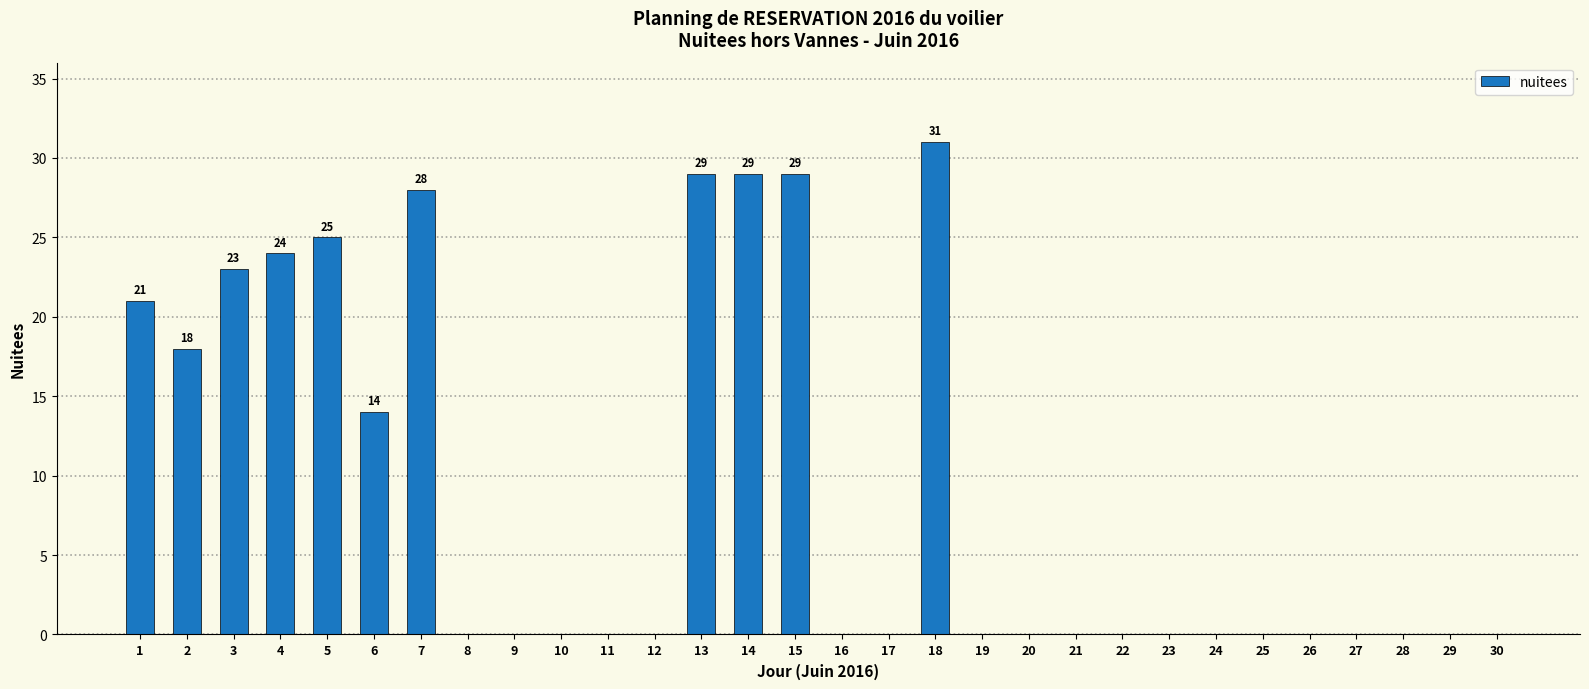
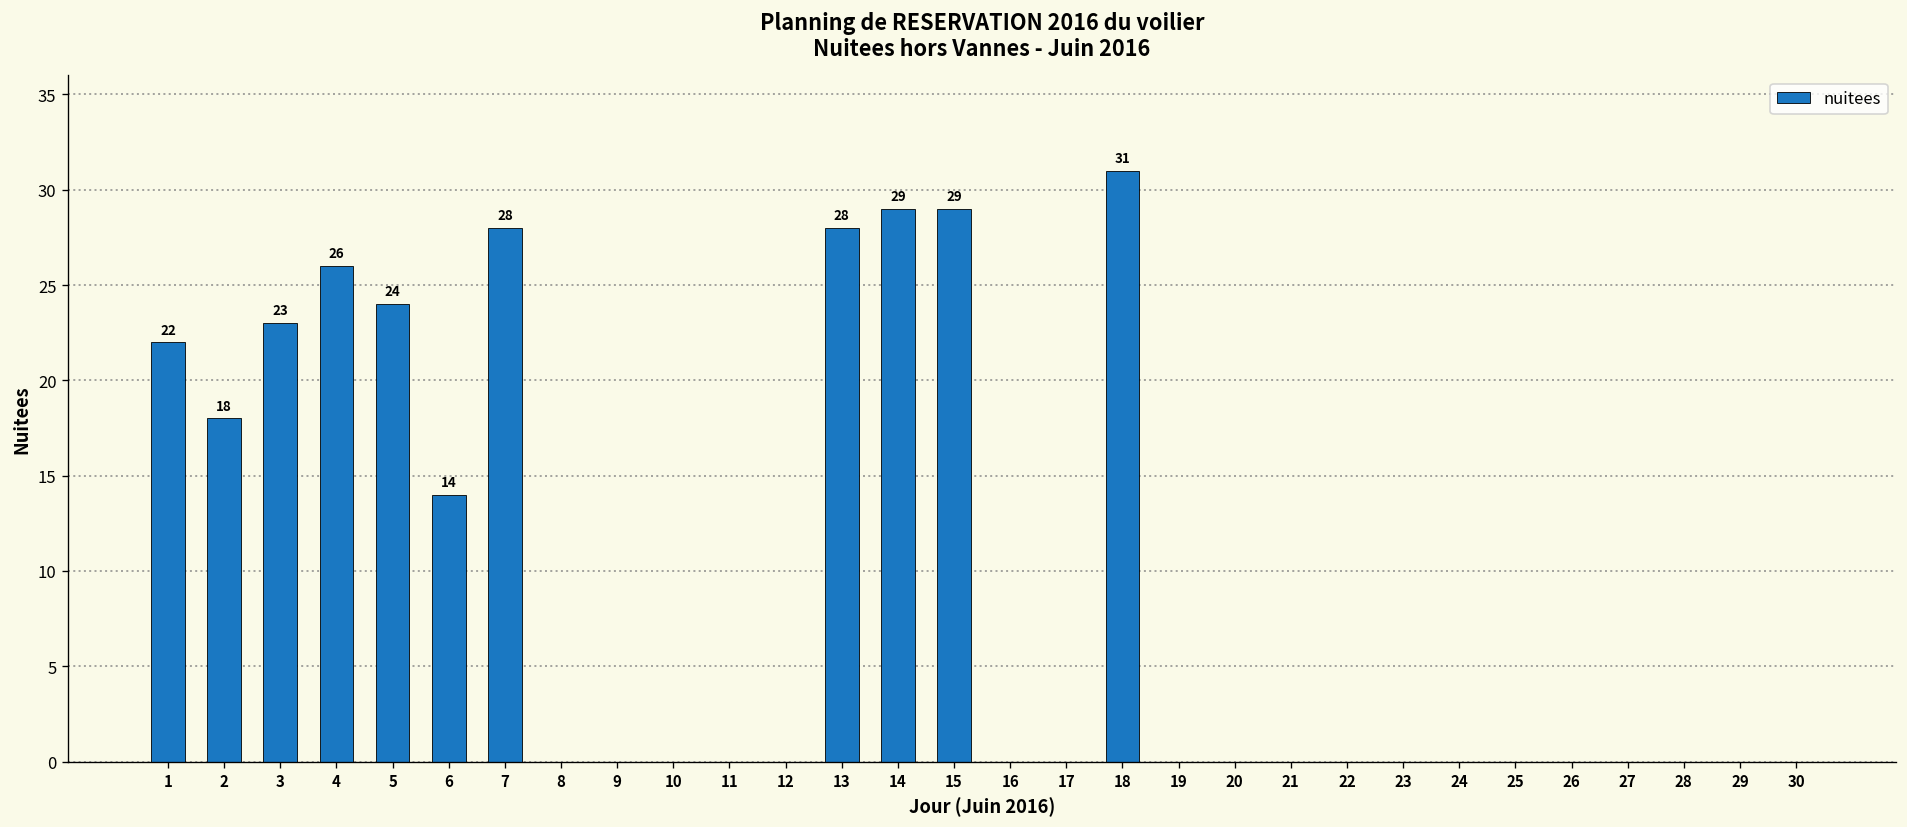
  {
-   "1": 21,
+   "1": 22,
    "2": 18,
    "3": 23,
-   "4": 24,
-   "5": 25,
+   "4": 26,
+   "5": 24,
    "6": 14,
    "7": 28,
-   "13": 29,
+   "13": 28,
    "14": 29,
    "15": 29,
    "18": 31
  }
